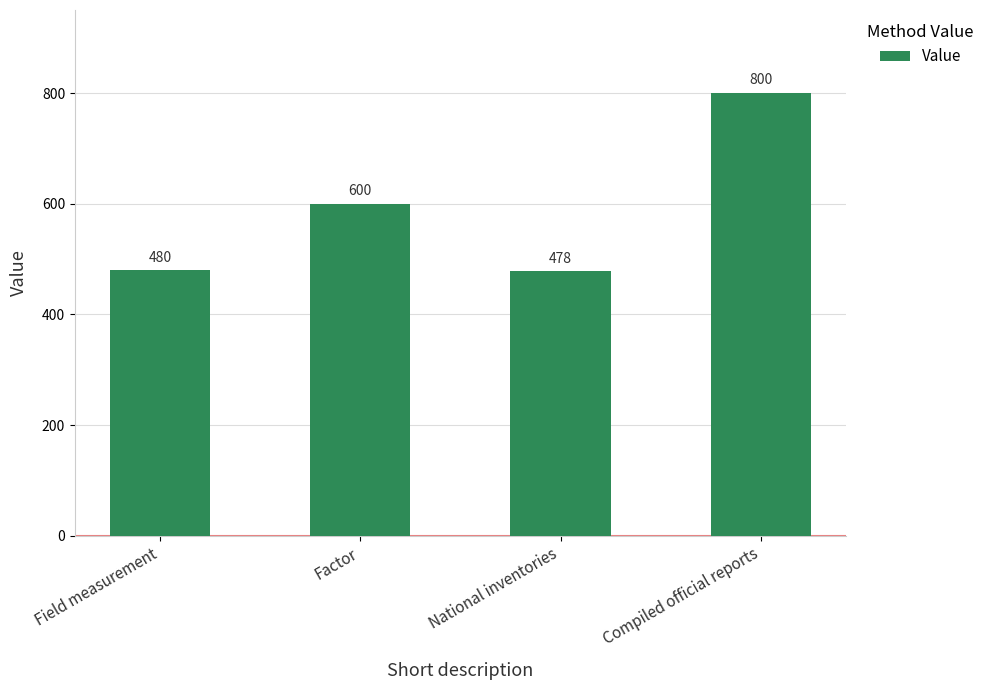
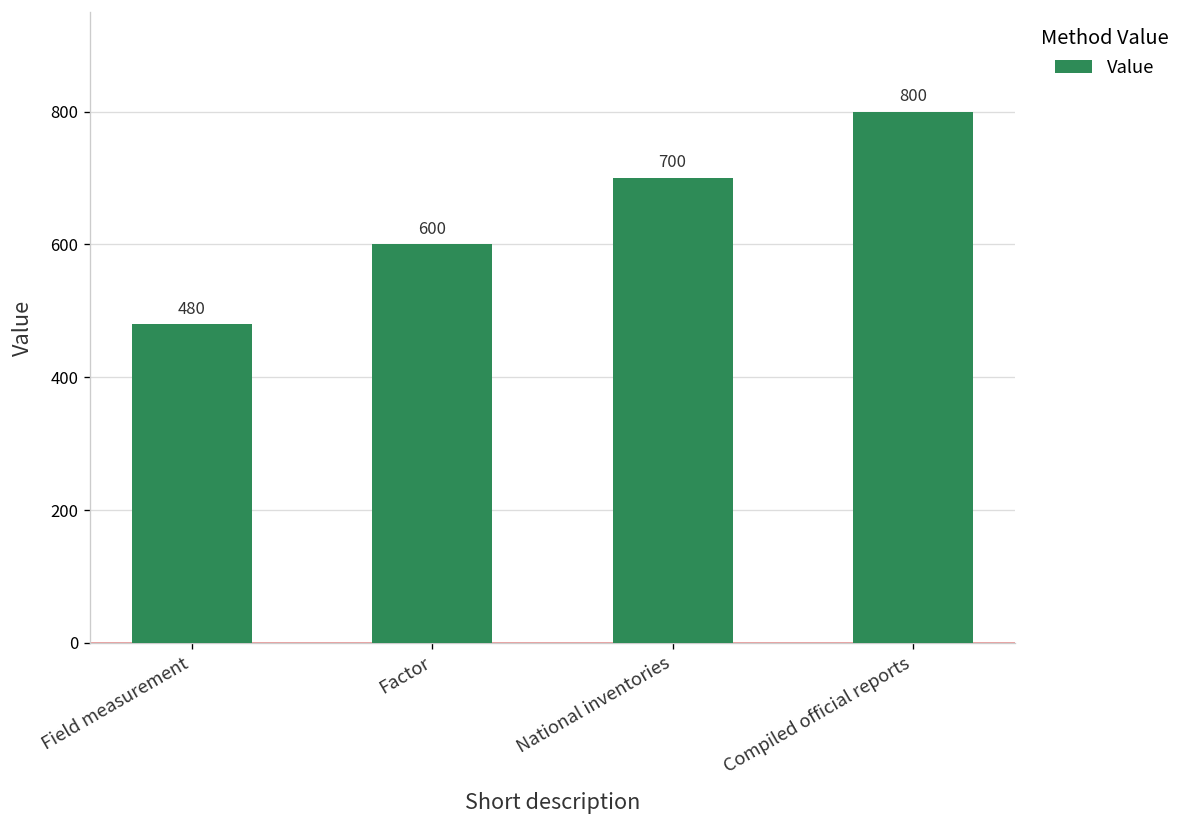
  {
    "Field measurement": 480,
    "Factor": 600,
-   "National inventories": 478,
+   "National inventories": 700,
    "Compiled official reports": 800
  }
